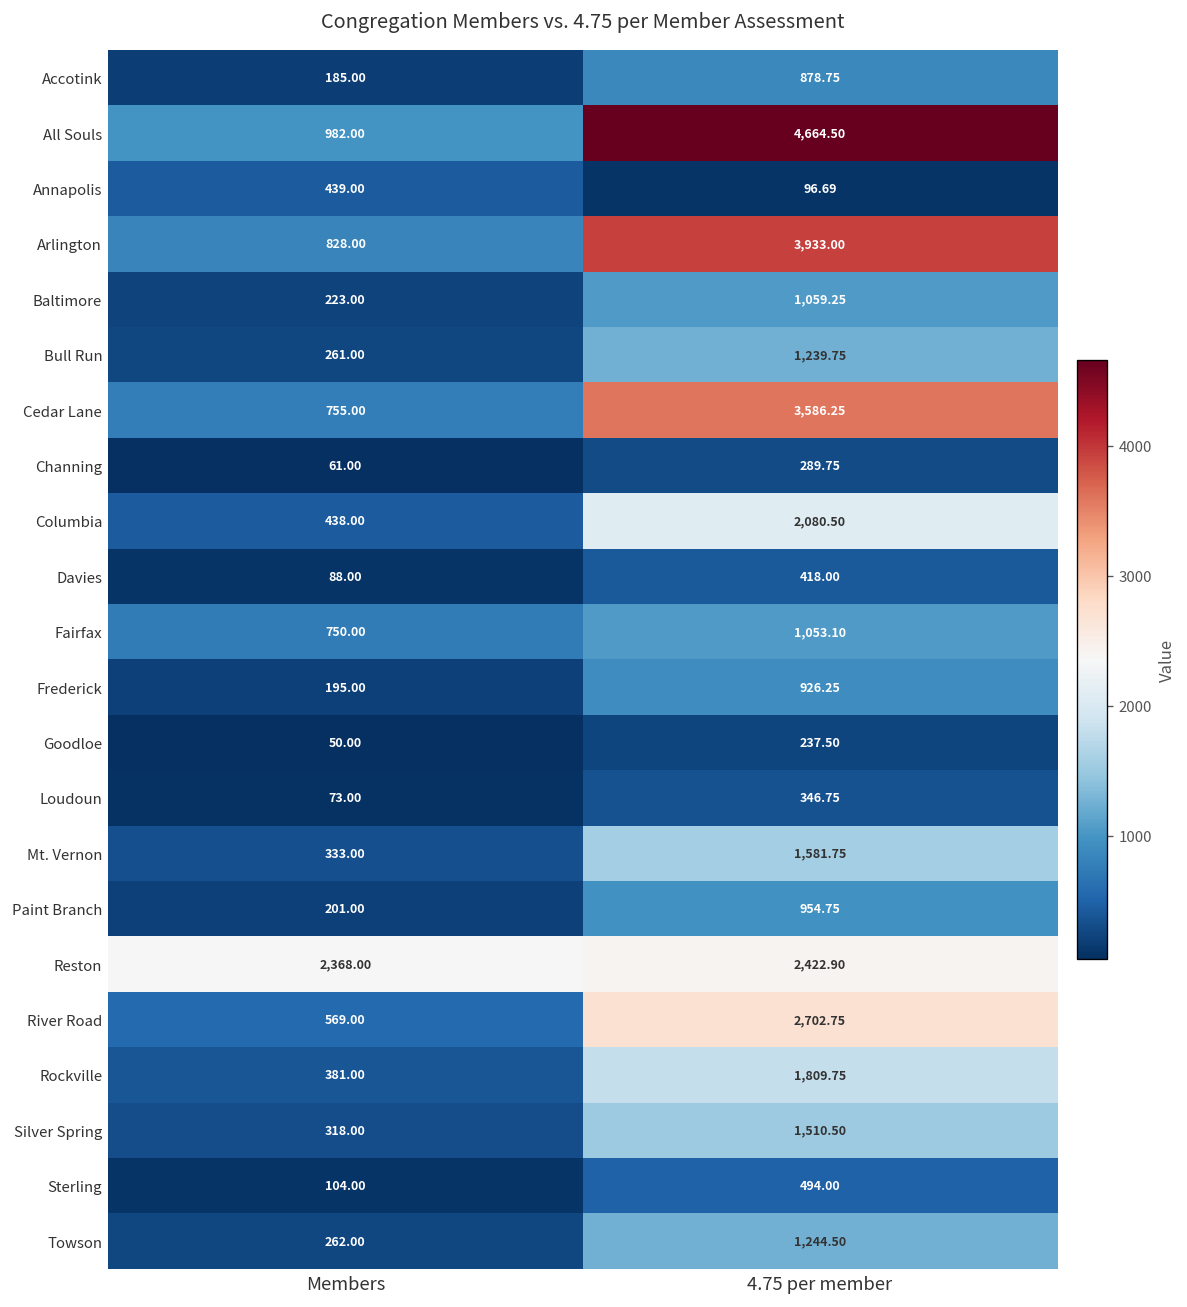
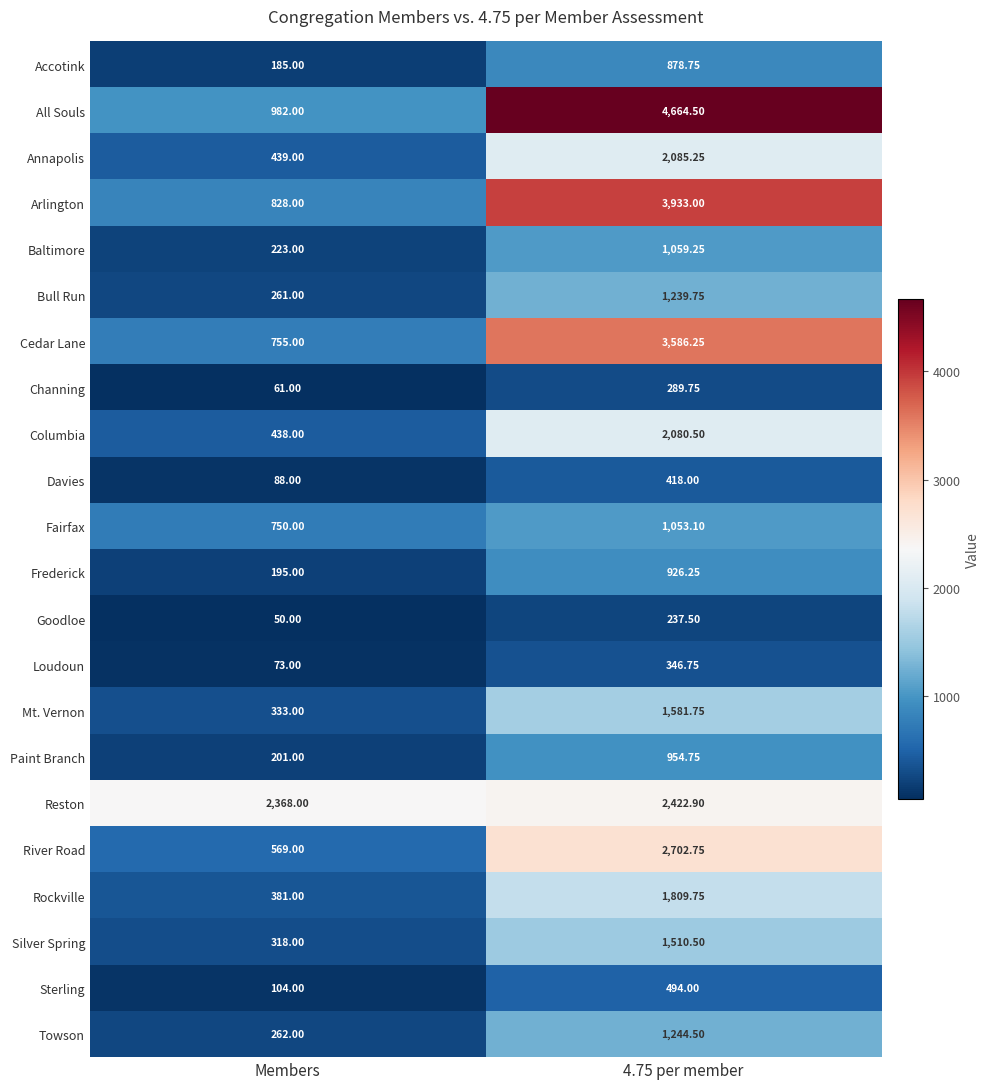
  {
    "Accotink": {
      "Members": "185.00",
      "4.75 per member": "878.75"
    },
    "All Souls": {
      "Members": "982.00",
      "4.75 per member": "4,664.50"
    },
    "Annapolis": {
      "Members": "439.00",
-     "4.75 per member": "96.69"
+     "4.75 per member": "2,085.25"
    },
    "Arlington": {
      "Members": "828.00",
      "4.75 per member": "3,933.00"
    },
    "Baltimore": {
      "Members": "223.00",
      "4.75 per member": "1,059.25"
    },
    "Bull Run": {
      "Members": "261.00",
      "4.75 per member": "1,239.75"
    },
    "Cedar Lane": {
      "Members": "755.00",
      "4.75 per member": "3,586.25"
    },
    "Channing": {
      "Members": "61.00",
      "4.75 per member": "289.75"
    },
    "Columbia": {
      "Members": "438.00",
      "4.75 per member": "2,080.50"
    },
    "Davies": {
      "Members": "88.00",
      "4.75 per member": "418.00"
    },
    "Fairfax": {
      "Members": "750.00",
      "4.75 per member": "1,053.10"
    },
    "Frederick": {
      "Members": "195.00",
      "4.75 per member": "926.25"
    },
    "Goodloe": {
      "Members": "50.00",
      "4.75 per member": "237.50"
    },
    "Loudoun": {
      "Members": "73.00",
      "4.75 per member": "346.75"
    },
    "Mt. Vernon": {
      "Members": "333.00",
      "4.75 per member": "1,581.75"
    },
    "Paint Branch": {
      "Members": "201.00",
      "4.75 per member": "954.75"
    },
    "Reston": {
      "Members": "2,368.00",
      "4.75 per member": "2,422.90"
    },
    "River Road": {
      "Members": "569.00",
      "4.75 per member": "2,702.75"
    },
    "Rockville": {
      "Members": "381.00",
      "4.75 per member": "1,809.75"
    },
    "Silver Spring": {
      "Members": "318.00",
      "4.75 per member": "1,510.50"
    },
    "Sterling": {
      "Members": "104.00",
      "4.75 per member": "494.00"
    },
    "Towson": {
      "Members": "262.00",
      "4.75 per member": "1,244.50"
    }
  }
